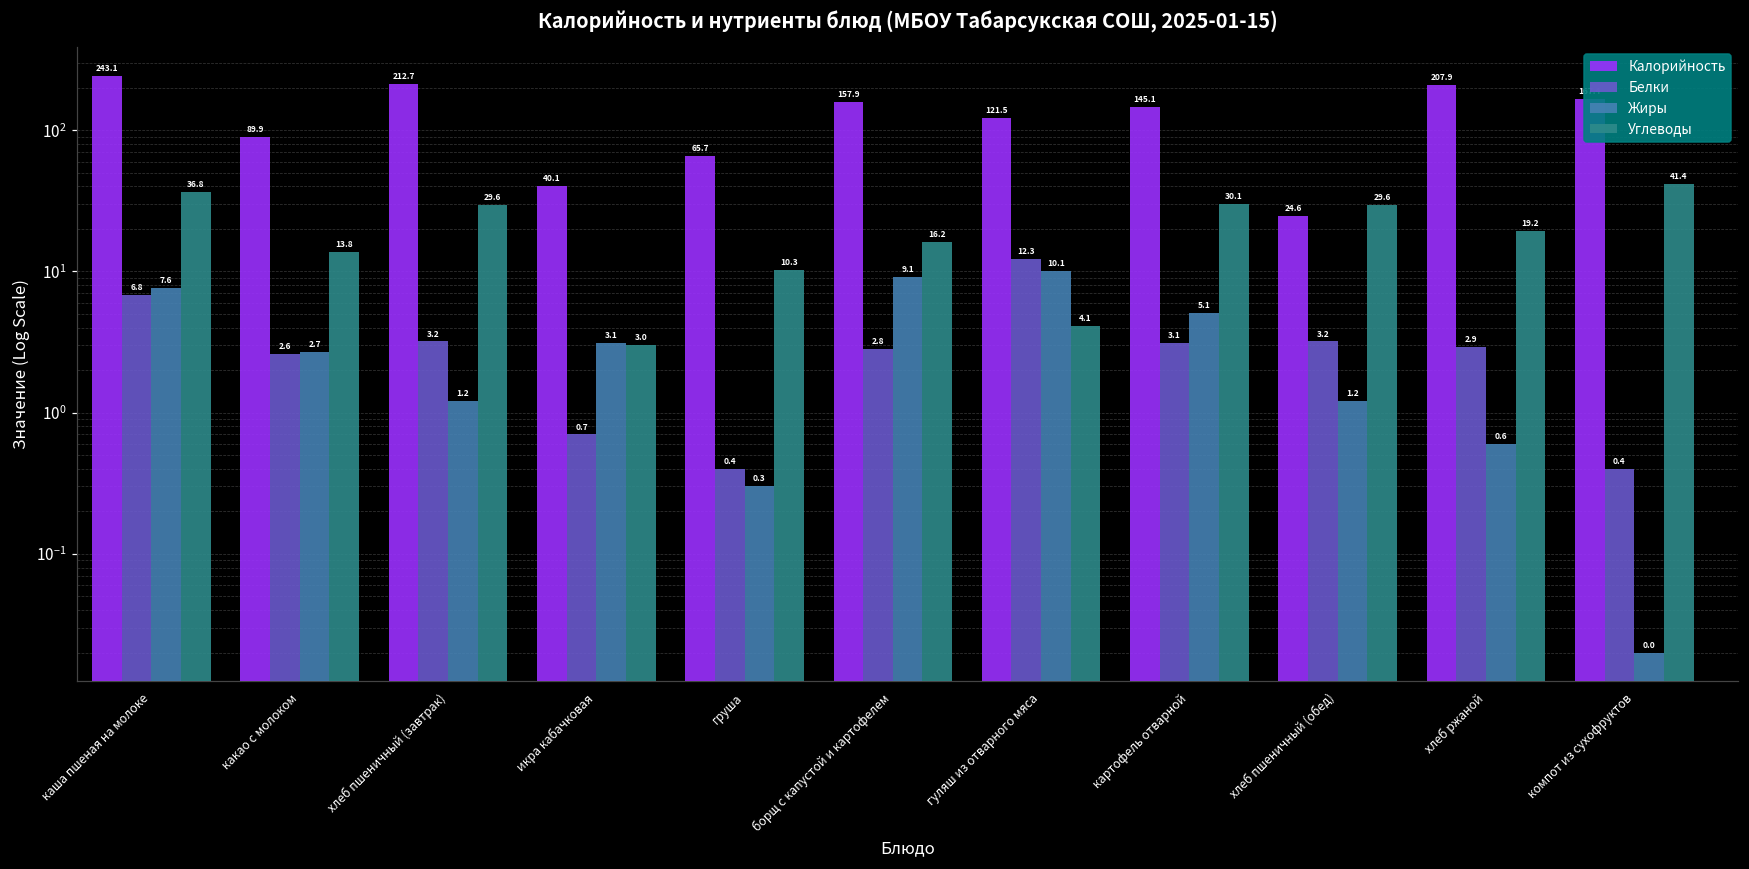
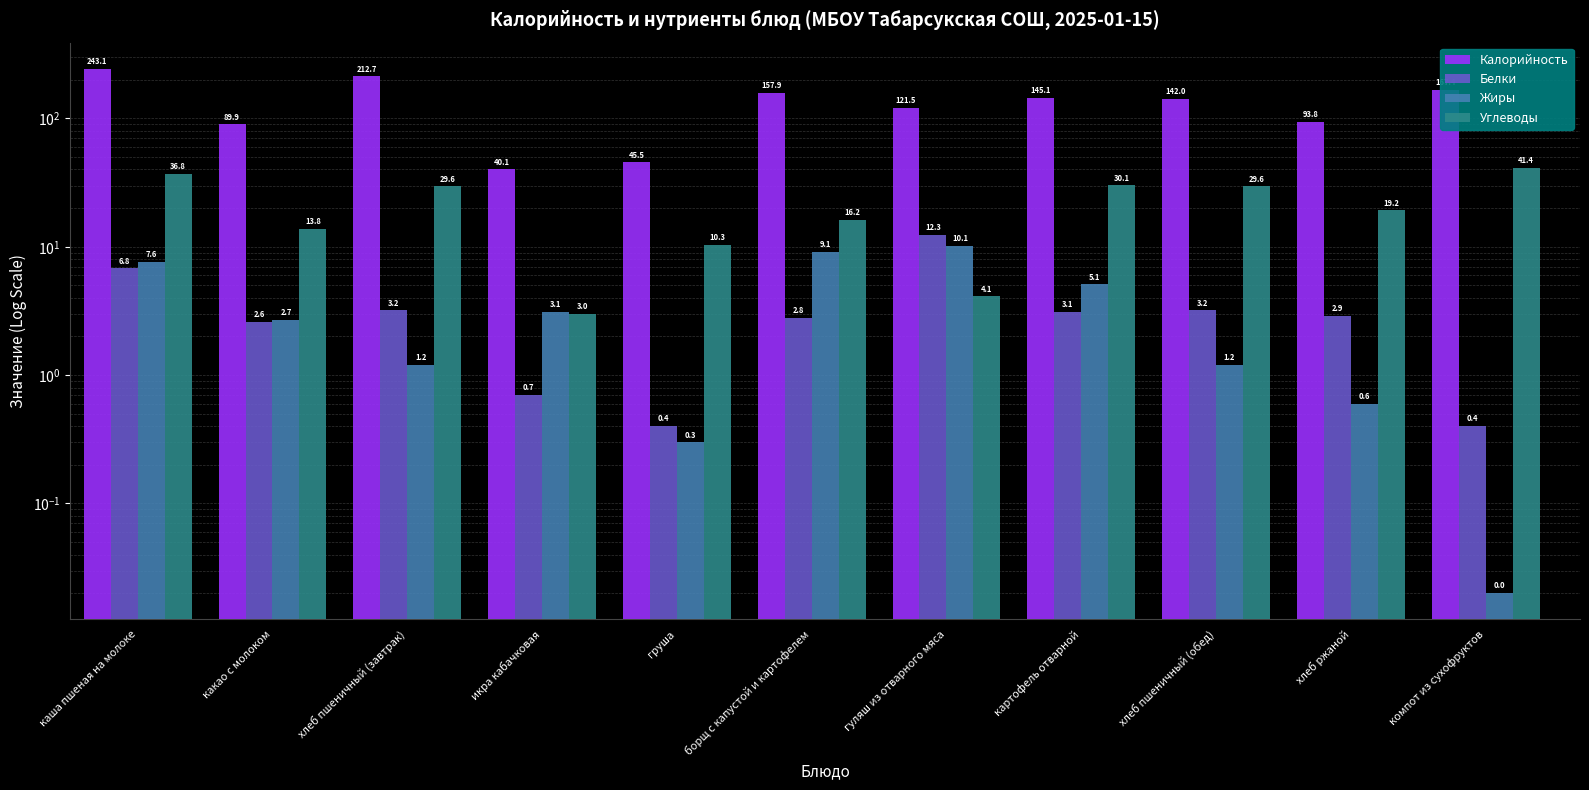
  {
    "Калорийность": {
      "каша пшеная на молоке": 243.1,
      "какао с молоком": 89.9,
      "хлеб пшеничный (завтрак)": 212.7,
      "икра кабачковая": 40.1,
-     "груша": 65.7,
+     "груша": 45.5,
      "борщ с капустой и картофелем": 157.9,
      "гуляш из отварного мяса": 121.5,
      "картофель отварной": 145.1,
-     "хлеб пшеничный (обед)": 24.6,
-     "хлеб ржаной": 207.9
+     "хлеб пшеничный (обед)": 142.0,
+     "хлеб ржаной": 93.8
    }
  }
